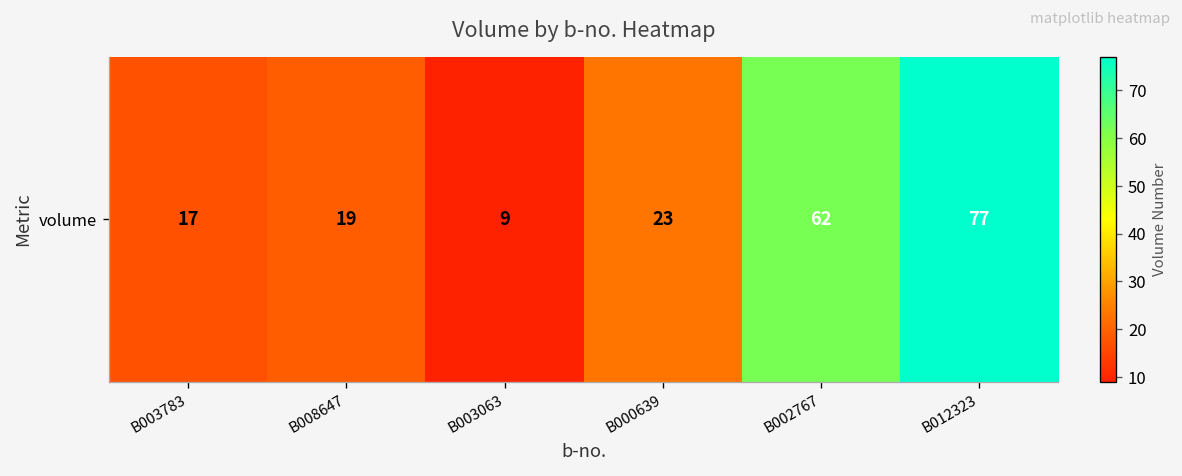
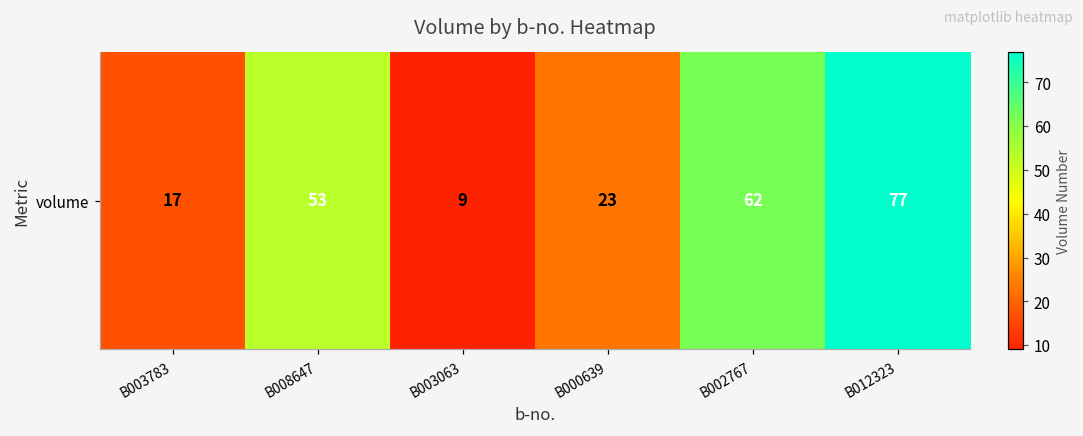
  {
    "volume": {
      "B003783": 17,
-     "B008647": 19,
+     "B008647": 53,
      "B003063": 9,
      "B000639": 23,
      "B002767": 62,
      "B012323": 77
    }
  }
